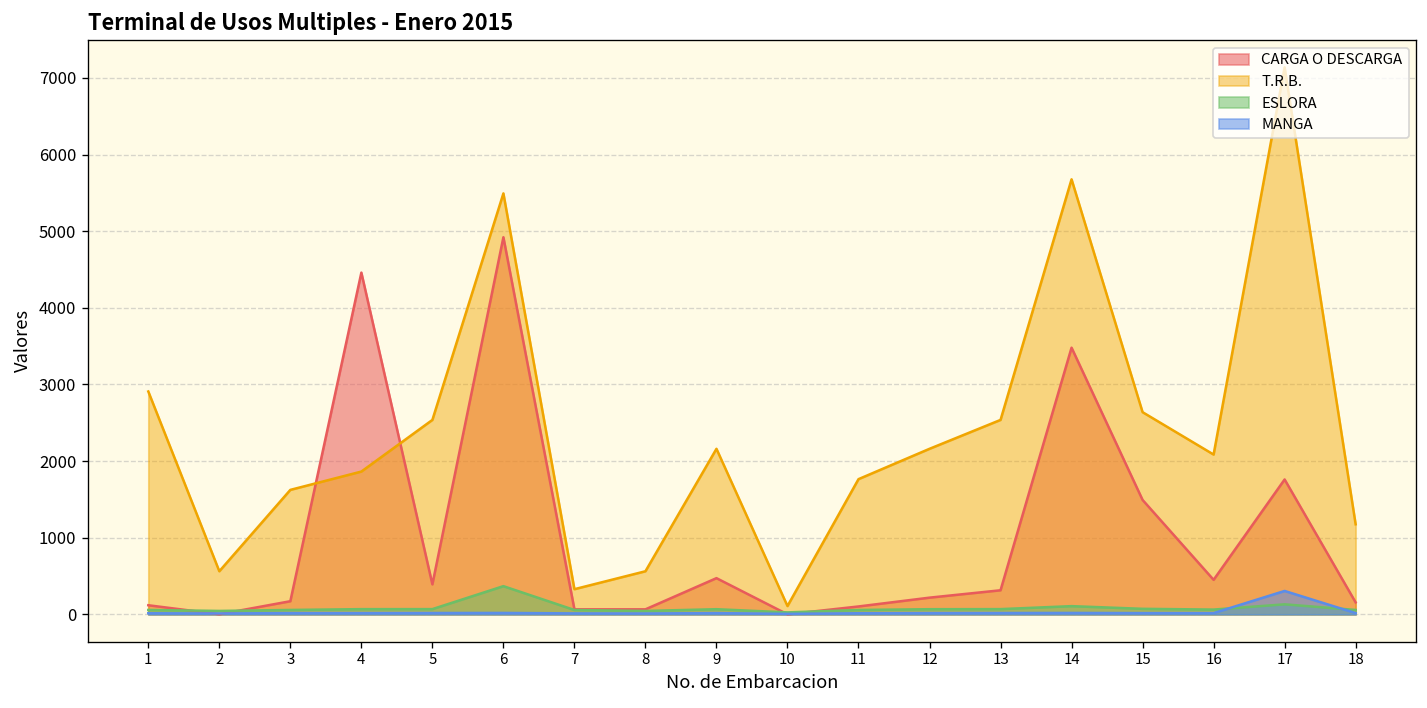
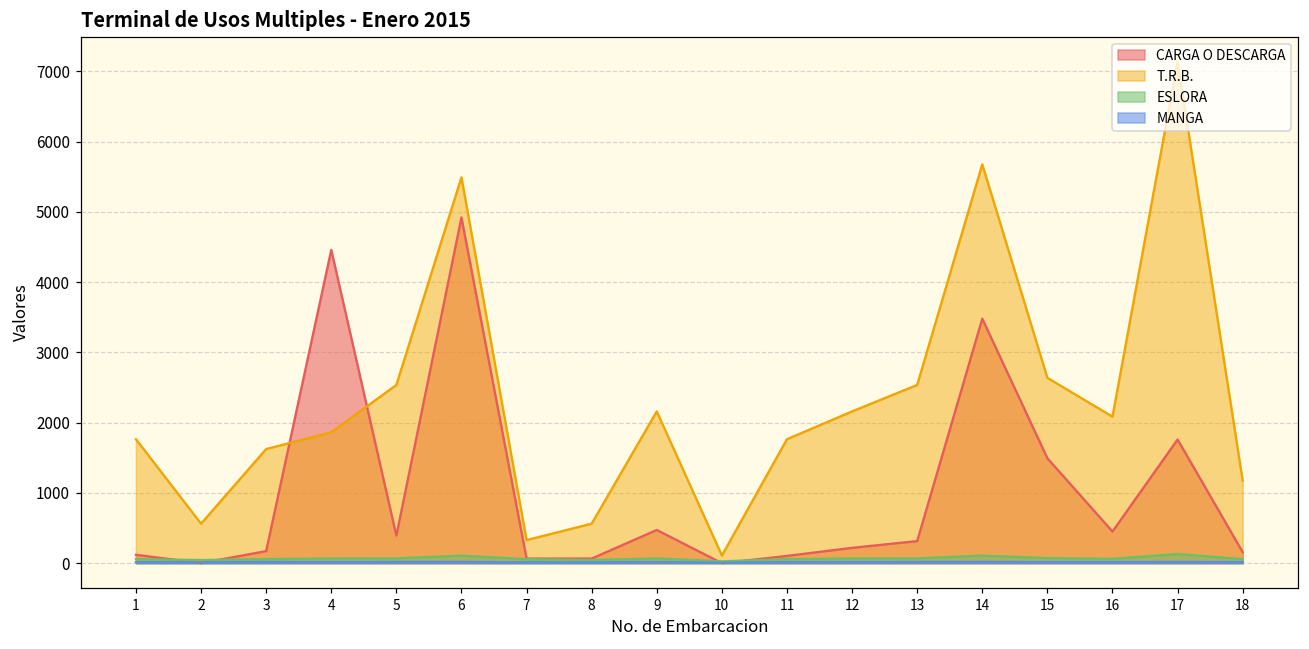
  {
    "CARGA O DESCARGA": {
      "1": 100,
      "3": 200,
      "4": 4500,
      "5": 400,
      "6": 4900,
      "9": 500,
      "11": 100,
      "12": 200,
      "13": 300,
      "14": 3500,
      "15": 1500,
      "16": 500,
      "17": 1800,
      "18": 200
    },
    "T.R.B.": {
-     "1": 2900,
+     "1": 1800,
      "2": 600,
      "3": 1600,
      "4": 1900,
      "5": 2500,
      "6": 5500,
      "7": 300,
      "8": 600,
      "9": 2200,
      "10": 100,
      "11": 1800,
      "12": 2200,
      "13": 2500,
      "14": 5700,
      "15": 2600,
      "16": 2100,
      "18": 1200
    },
    "ESLORA": {
      "1": 100,
      "3": 100,
      "4": 100,
      "5": 100,
-     "6": 400,
+     "6": 100,
      "9": 100,
      "11": 100,
      "12": 100,
      "13": 100,
      "14": 100,
      "15": 100,
      "16": 100,
      "17": 100,
      "18": 100
    },
    "MANGA": {
      "1": 0,
      "3": 0,
      "4": 0,
      "5": 0,
      "6": 0,
      "7": 0,
      "9": 0,
      "11": 0,
      "12": 0,
      "13": 0,
      "14": 0,
      "15": 0,
      "16": 0,
-     "17": 300,
+     "17": 0,
      "18": 0
    }
  }
